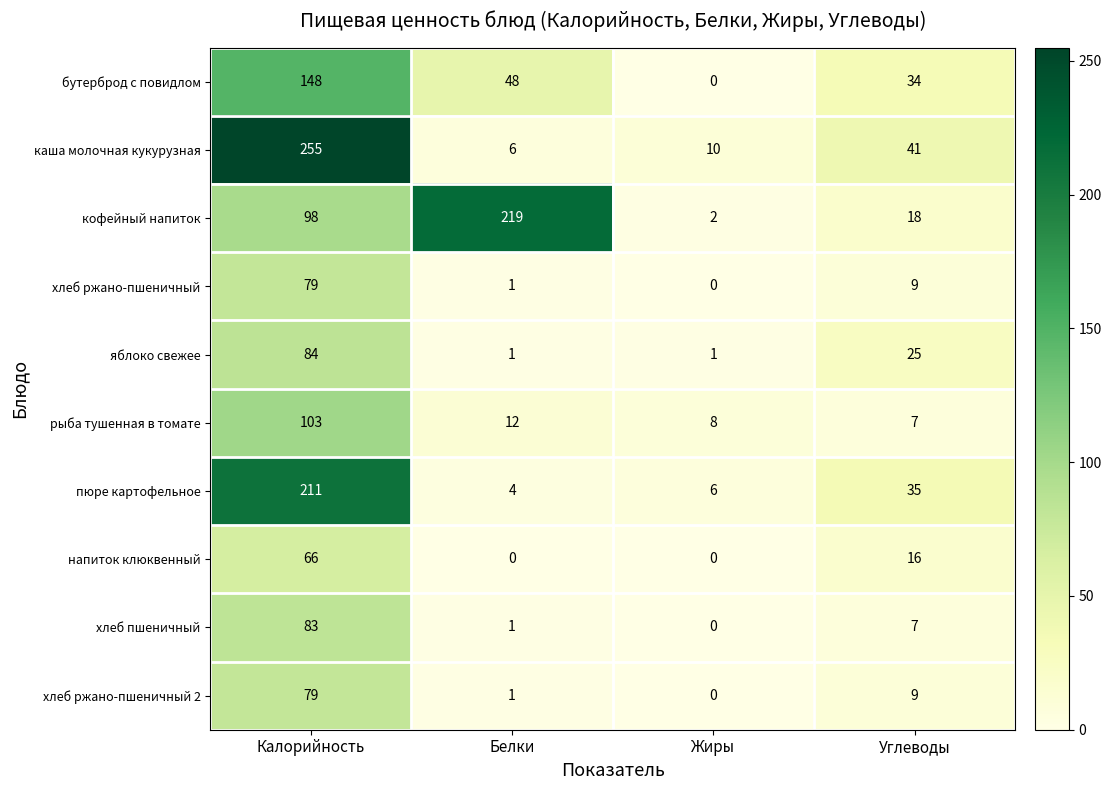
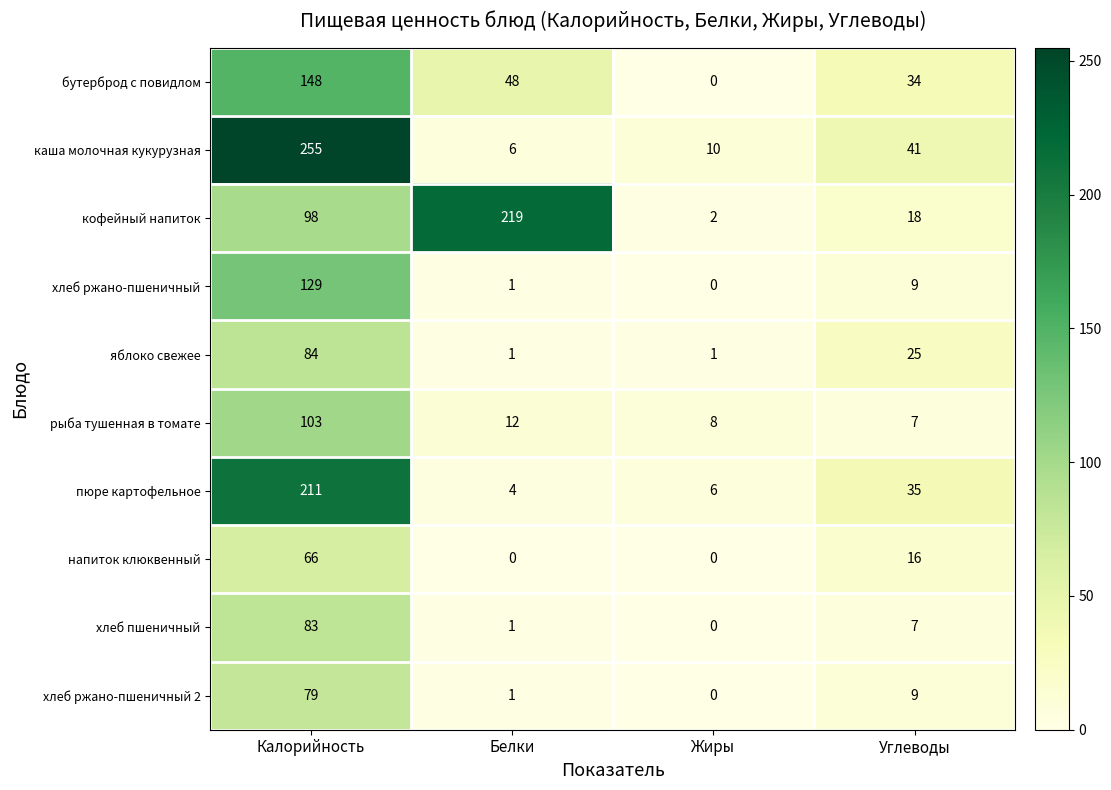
  {
    "бутерброд с повидлом": {
      "Калорийность": 148,
      "Белки": 48,
      "Жиры": 0,
      "Углеводы": 34
    },
    "каша молочная кукурузная": {
      "Калорийность": 255,
      "Белки": 6,
      "Жиры": 10,
      "Углеводы": 41
    },
    "кофейный напиток": {
      "Калорийность": 98,
      "Белки": 219,
      "Жиры": 2,
      "Углеводы": 18
    },
    "хлеб ржано-пшеничный": {
-     "Калорийность": 79,
+     "Калорийность": 129,
      "Белки": 1,
      "Жиры": 0,
      "Углеводы": 9
    },
    "яблоко свежее": {
      "Калорийность": 84,
      "Белки": 1,
      "Жиры": 1,
      "Углеводы": 25
    },
    "рыба тушенная в томате": {
      "Калорийность": 103,
      "Белки": 12,
      "Жиры": 8,
      "Углеводы": 7
    },
    "пюре картофельное": {
      "Калорийность": 211,
      "Белки": 4,
      "Жиры": 6,
      "Углеводы": 35
    },
    "напиток клюквенный": {
      "Калорийность": 66,
      "Белки": 0,
      "Жиры": 0,
      "Углеводы": 16
    },
    "хлеб пшеничный": {
      "Калорийность": 83,
      "Белки": 1,
      "Жиры": 0,
      "Углеводы": 7
    },
    "хлеб ржано-пшеничный 2": {
      "Калорийность": 79,
      "Белки": 1,
      "Жиры": 0,
      "Углеводы": 9
    }
  }
